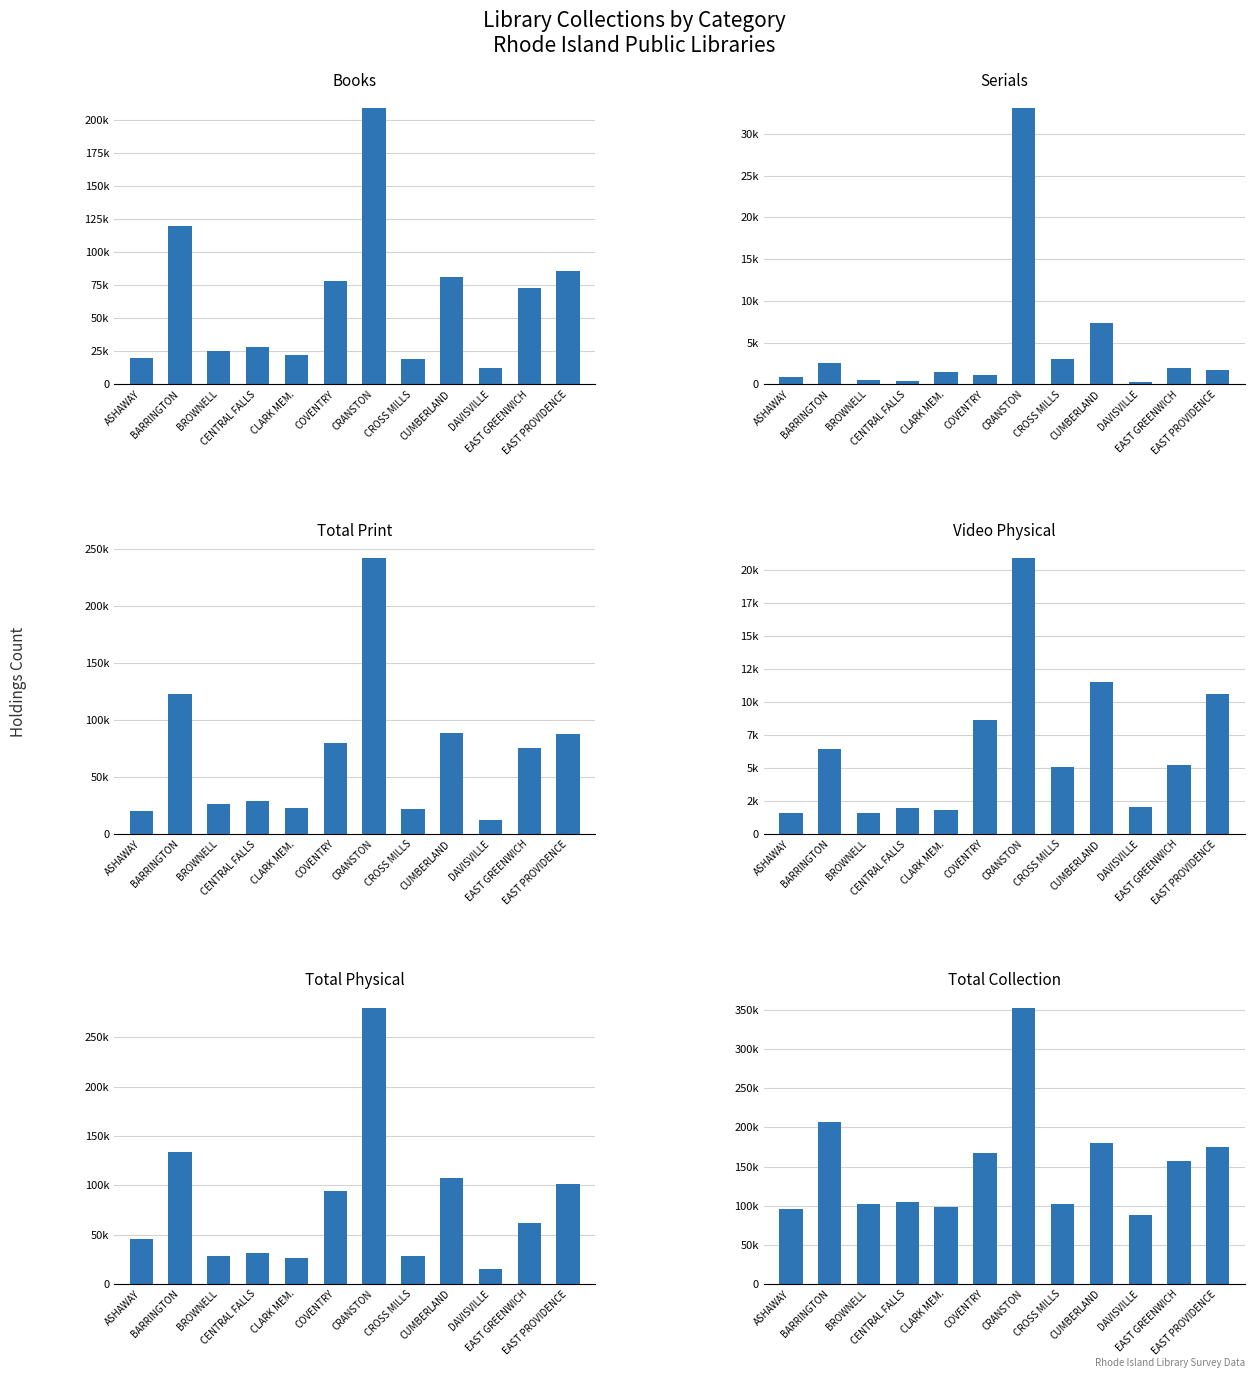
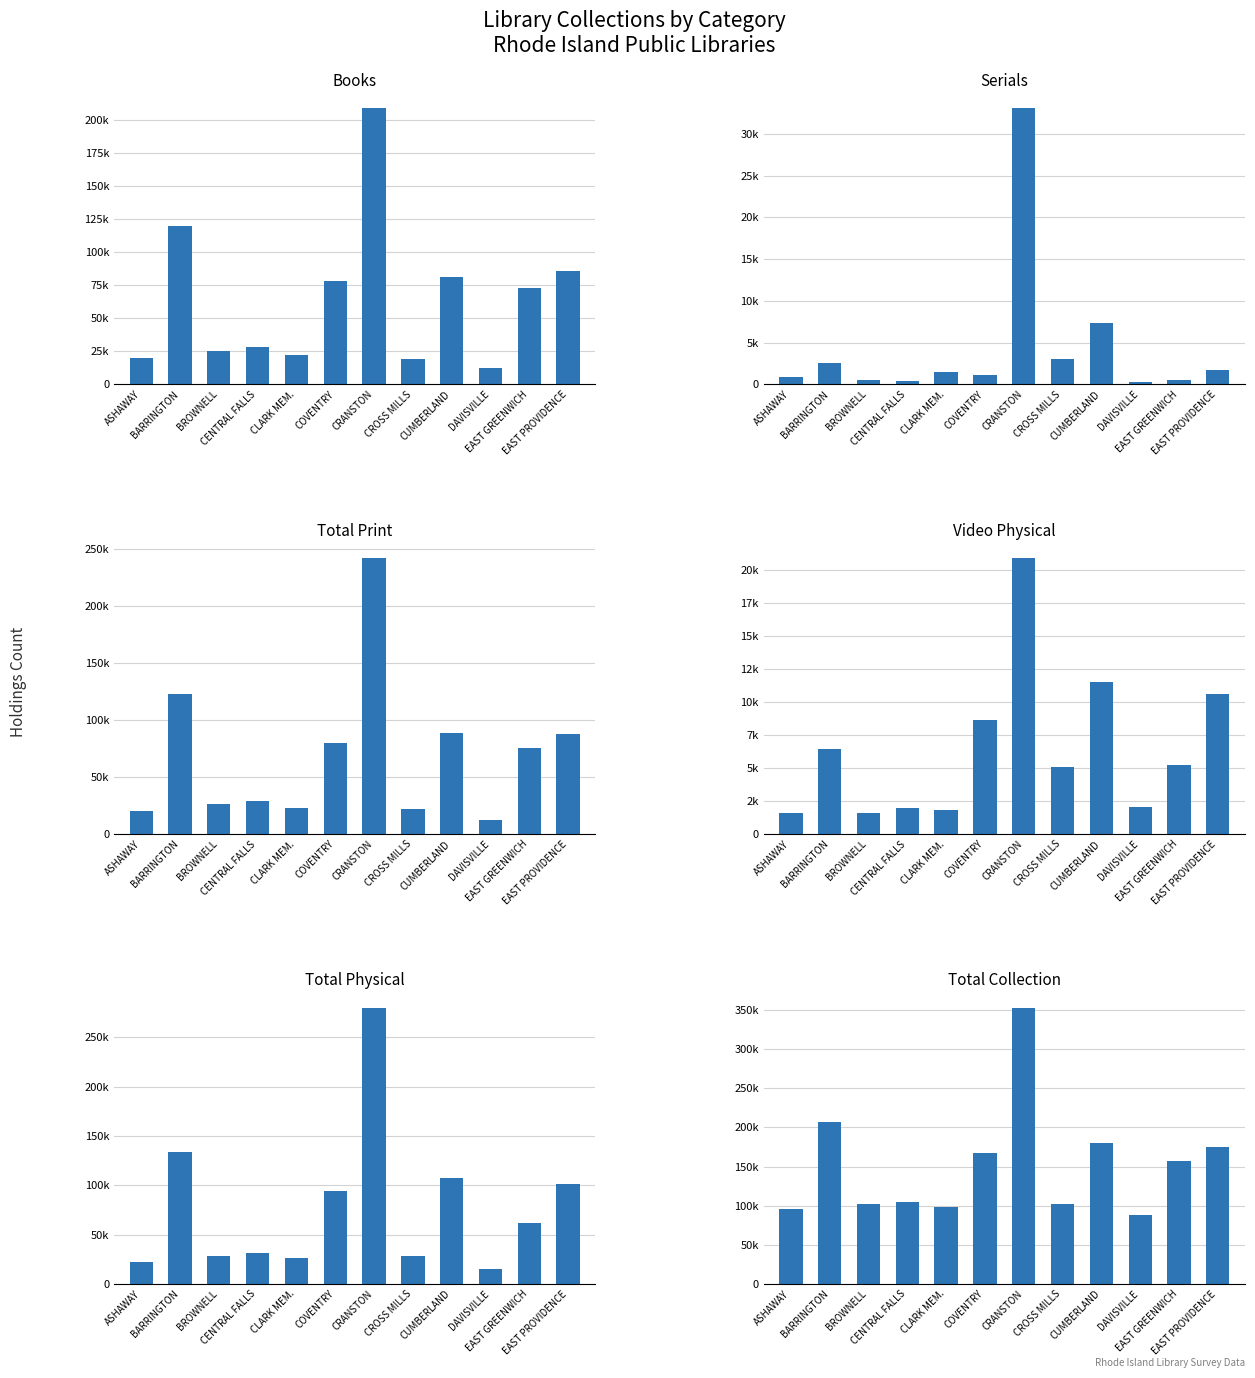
  {
    "Books": {
      "ASHAWAY": 20000,
      "BARRINGTON": 119000,
      "BROWNELL": 26000,
      "CENTRAL FALLS": 28000,
      "CLARK MEM.": 22000,
      "COVENTRY": 78000,
      "CRANSTON": 209000,
      "CROSS MILLS": 19000,
      "CUMBERLAND": 81000,
      "DAVISVILLE": 12000,
      "EAST GREENWICH": 73000,
      "EAST PROVIDENCE": 86000
    },
    "Serials": {
      "ASHAWAY": 1000,
      "BARRINGTON": 3000,
      "BROWNELL": 1000,
      "CENTRAL FALLS": 0,
      "CLARK MEM.": 2000,
      "COVENTRY": 1000,
      "CRANSTON": 33000,
      "CROSS MILLS": 3000,
      "CUMBERLAND": 7000,
-     "EAST GREENWICH": 2000,
+     "EAST GREENWICH": 1000,
      "EAST PROVIDENCE": 2000
    },
    "Total Print": {
      "ASHAWAY": 20000,
      "BARRINGTON": 123000,
      "BROWNELL": 26000,
      "CENTRAL FALLS": 29000,
      "CLARK MEM.": 23000,
      "COVENTRY": 79000,
      "CRANSTON": 242000,
      "CROSS MILLS": 22000,
      "CUMBERLAND": 88000,
      "DAVISVILLE": 12000,
      "EAST GREENWICH": 75000,
      "EAST PROVIDENCE": 87000
    },
    "Total Physical": {
-     "ASHAWAY": 50000,
+     "ASHAWAY": 20000,
      "BARRINGTON": 130000,
      "BROWNELL": 30000,
      "CENTRAL FALLS": 30000,
      "CLARK MEM.": 30000,
      "COVENTRY": 90000,
      "CRANSTON": 280000,
      "CROSS MILLS": 30000,
      "CUMBERLAND": 110000,
      "DAVISVILLE": 20000,
      "EAST GREENWICH": 60000,
      "EAST PROVIDENCE": 100000
    },
    "Total Collection": {
      "ASHAWAY": 100000,
      "BARRINGTON": 210000,
      "BROWNELL": 100000,
      "CENTRAL FALLS": 100000,
      "CLARK MEM.": 100000,
      "COVENTRY": 170000,
      "CRANSTON": 350000,
      "CROSS MILLS": 100000,
      "CUMBERLAND": 180000,
      "DAVISVILLE": 90000,
      "EAST GREENWICH": 160000,
      "EAST PROVIDENCE": 170000
    }
  }
